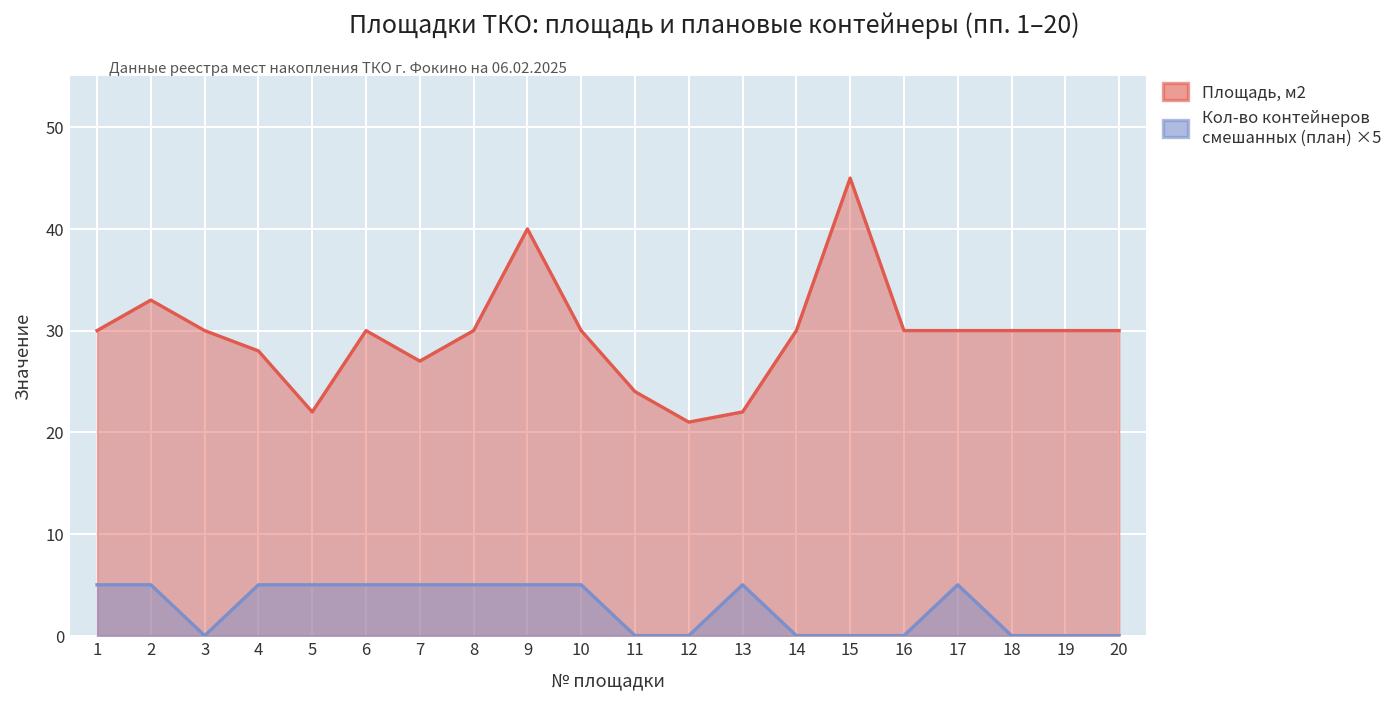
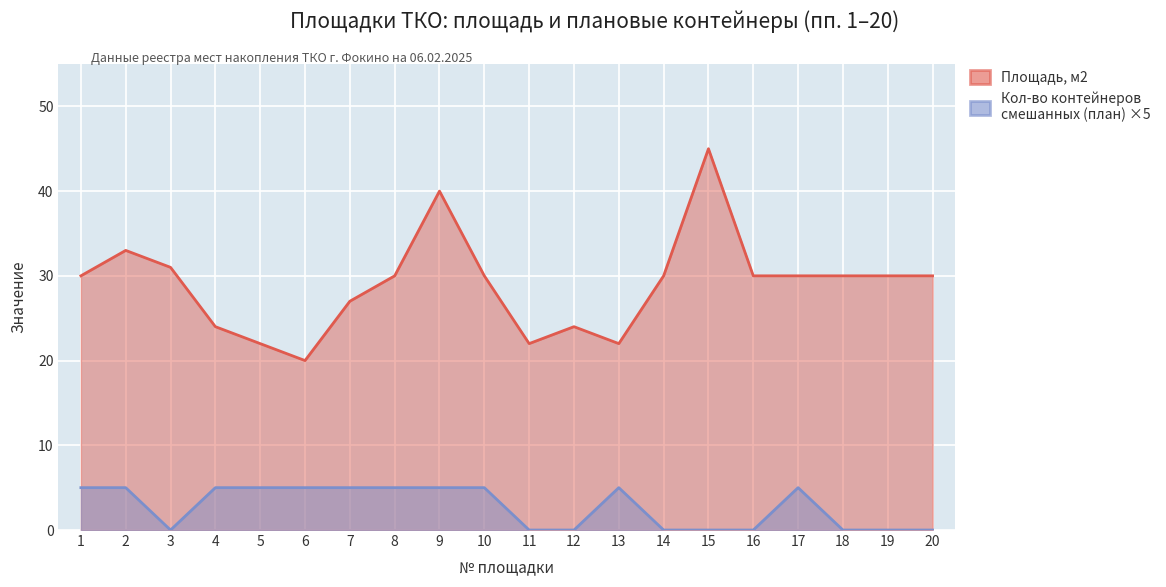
  {
    "Площадь, м2": {
      "1": 30,
      "2": 33,
-     "3": 30,
-     "4": 28,
+     "3": 31,
+     "4": 24,
      "5": 22,
-     "6": 30,
+     "6": 20,
      "7": 27,
      "8": 30,
      "9": 40,
      "10": 30,
-     "11": 24,
-     "12": 21,
+     "11": 22,
+     "12": 24,
      "13": 22,
      "14": 30,
      "15": 45,
      "16": 30,
      "17": 30,
      "18": 30,
      "19": 30,
      "20": 30
    },
    "Кол-во контейнеров смешанных (план) ×5": {
      "1": 5,
      "2": 5,
      "3": 0,
      "4": 5,
      "5": 5,
      "6": 5,
      "7": 5,
      "8": 5,
      "9": 5,
      "10": 5,
      "11": 0,
      "12": 0,
      "13": 5,
      "14": 0,
      "15": 0,
      "16": 0,
      "17": 5,
      "18": 0,
      "19": 0,
      "20": 0
    }
  }
